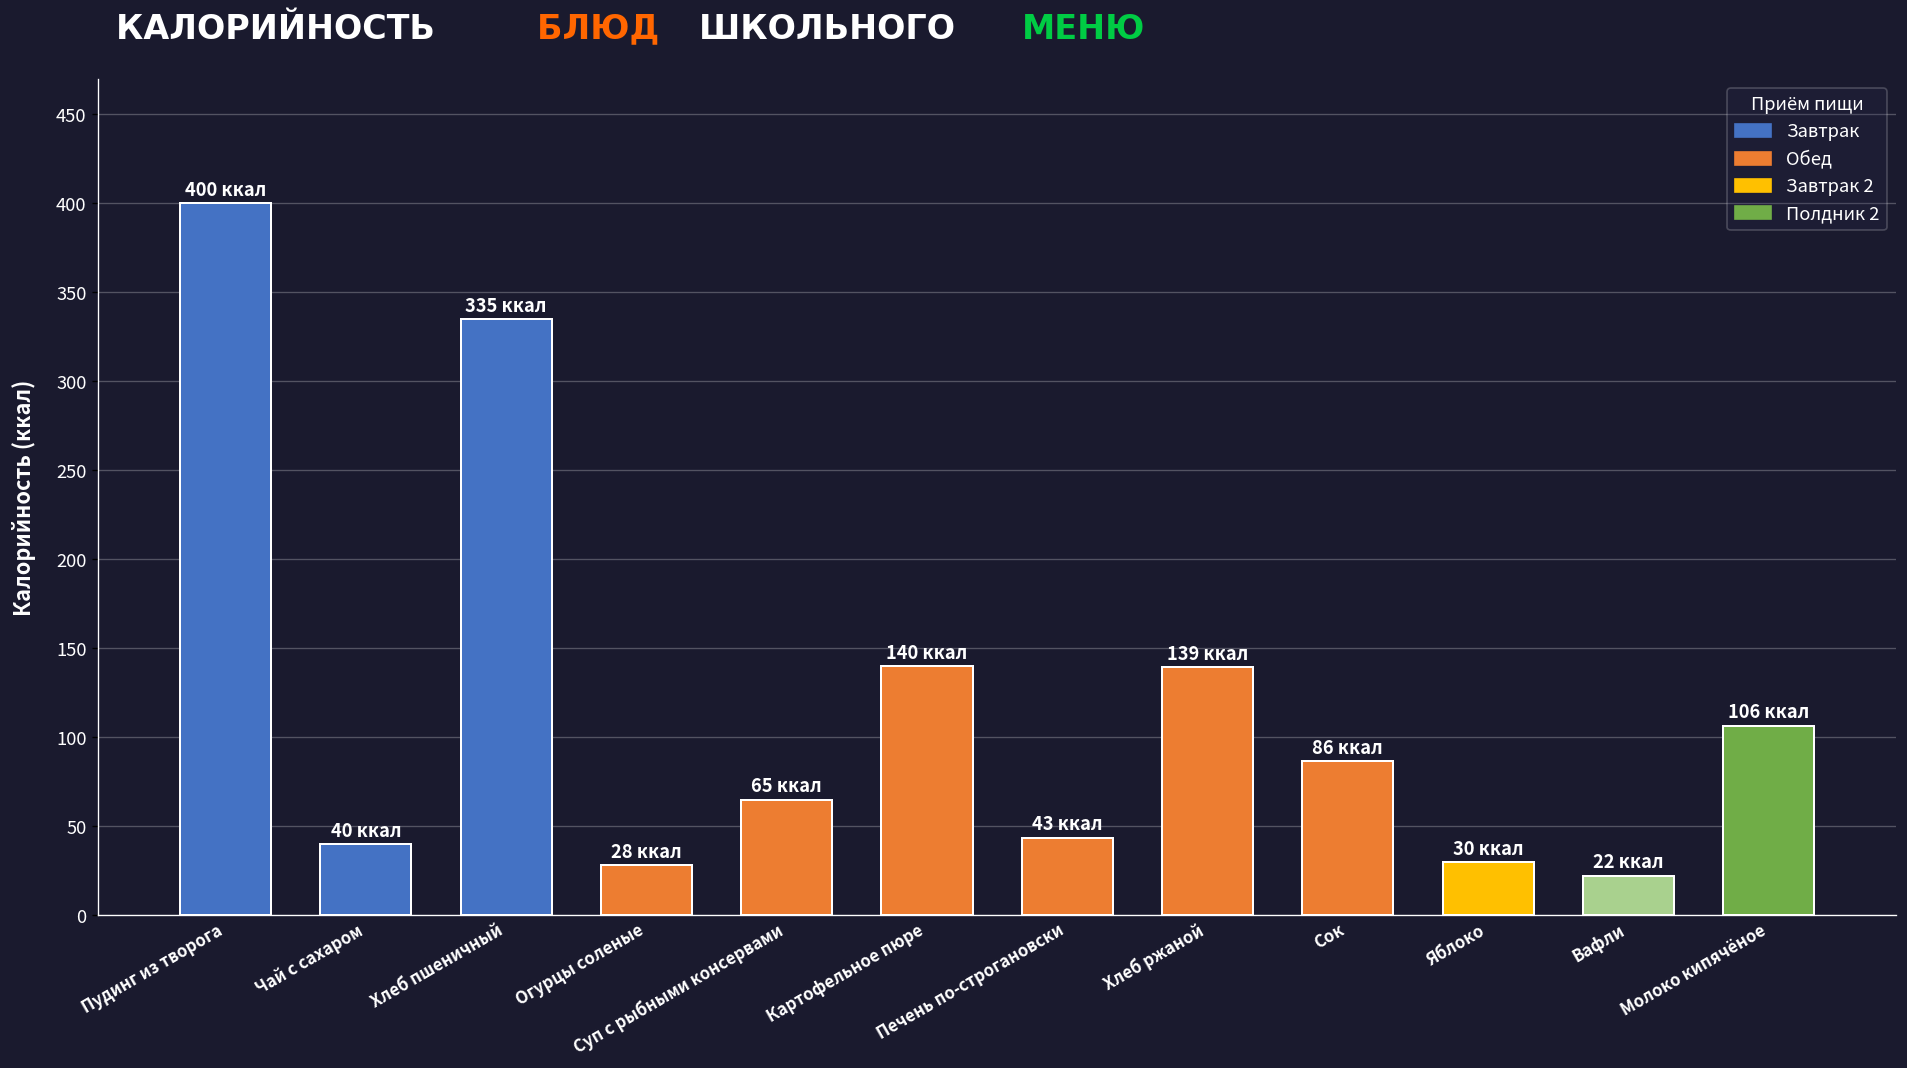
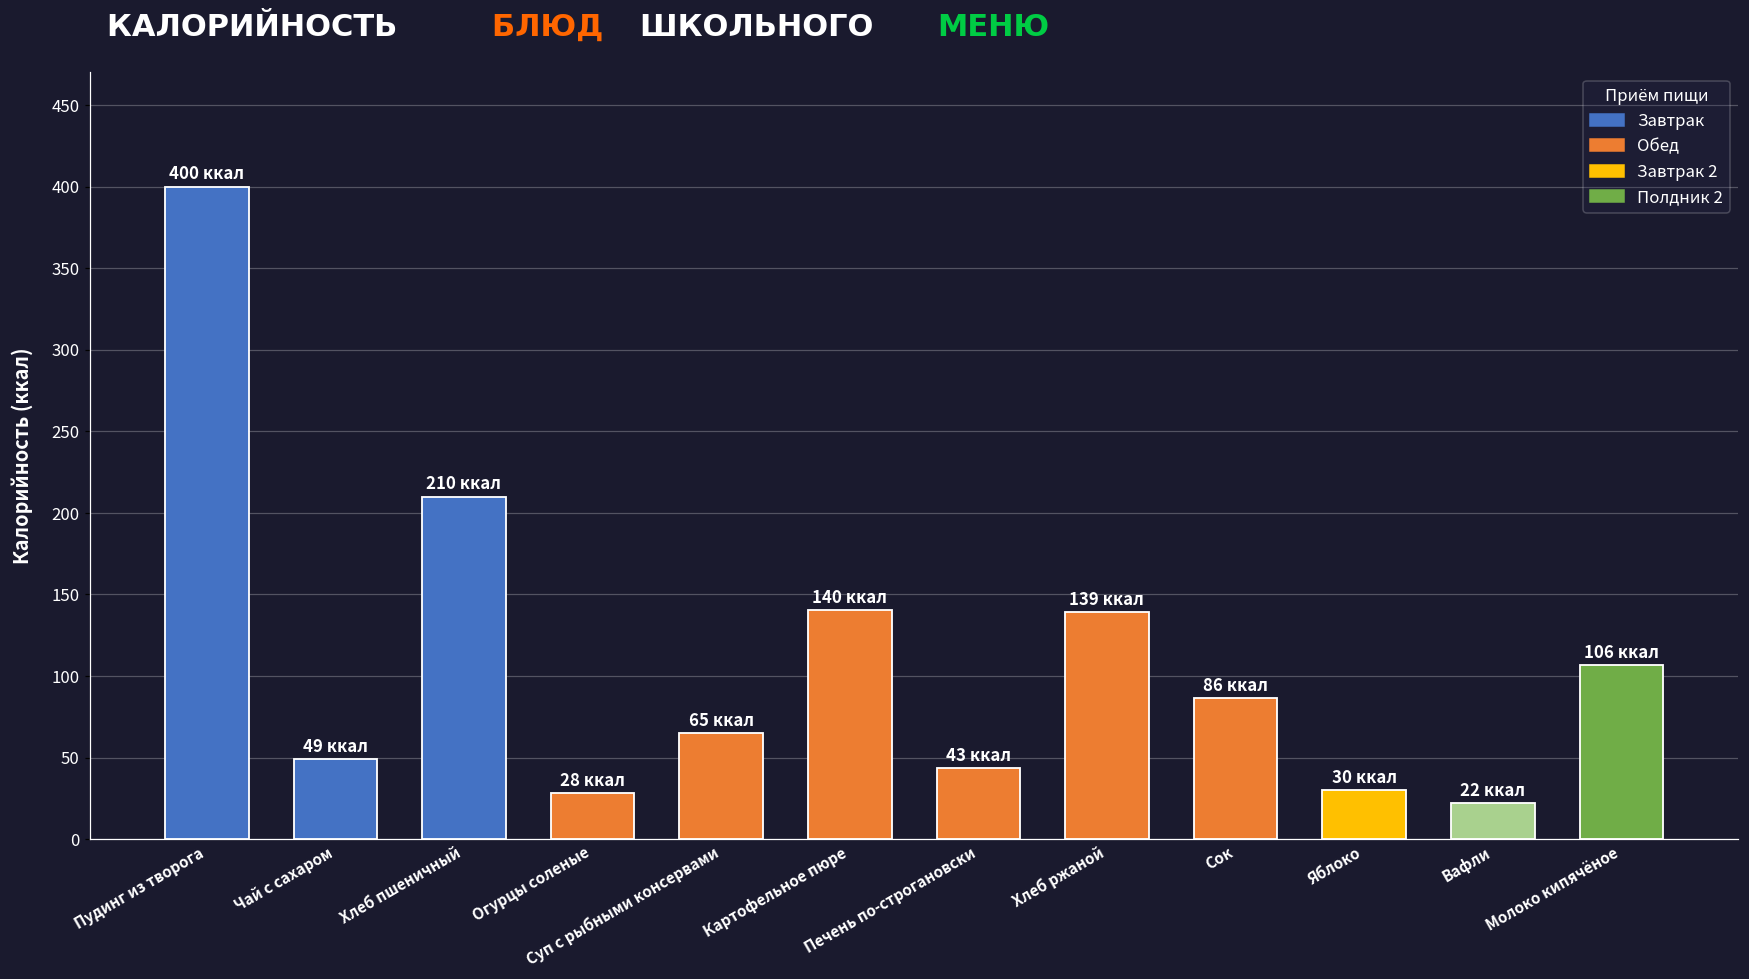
  {
    "Пудинг из творога": 400,
-   "Чай с сахаром": 40,
-   "Хлеб пшеничный": 335,
+   "Чай с сахаром": 49,
+   "Хлеб пшеничный": 210,
    "Огурцы соленые": 28,
    "Суп с рыбными консервами": 65,
    "Картофельное пюре": 140,
    "Хлеб ржаной": 139,
    "Яблоко": 30,
    "Вафли": 22
  }
